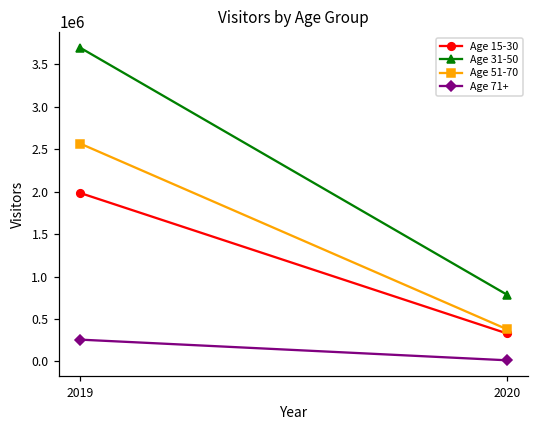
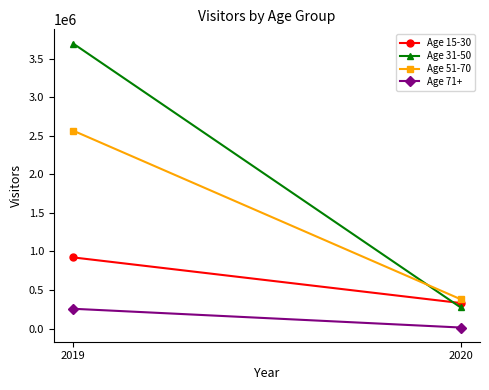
  {
    "Age 15-30": {
-     "2019": 2000000,
+     "2019": 900000,
      "2020": 300000
    },
    "Age 31-50": {
      "2019": 3700000,
-     "2020": 800000
+     "2020": 300000
    },
    "Age 51-70": {
      "2019": 2600000,
      "2020": 400000
    },
    "Age 71+": {
      "2019": 300000,
      "2020": 0
    }
  }
